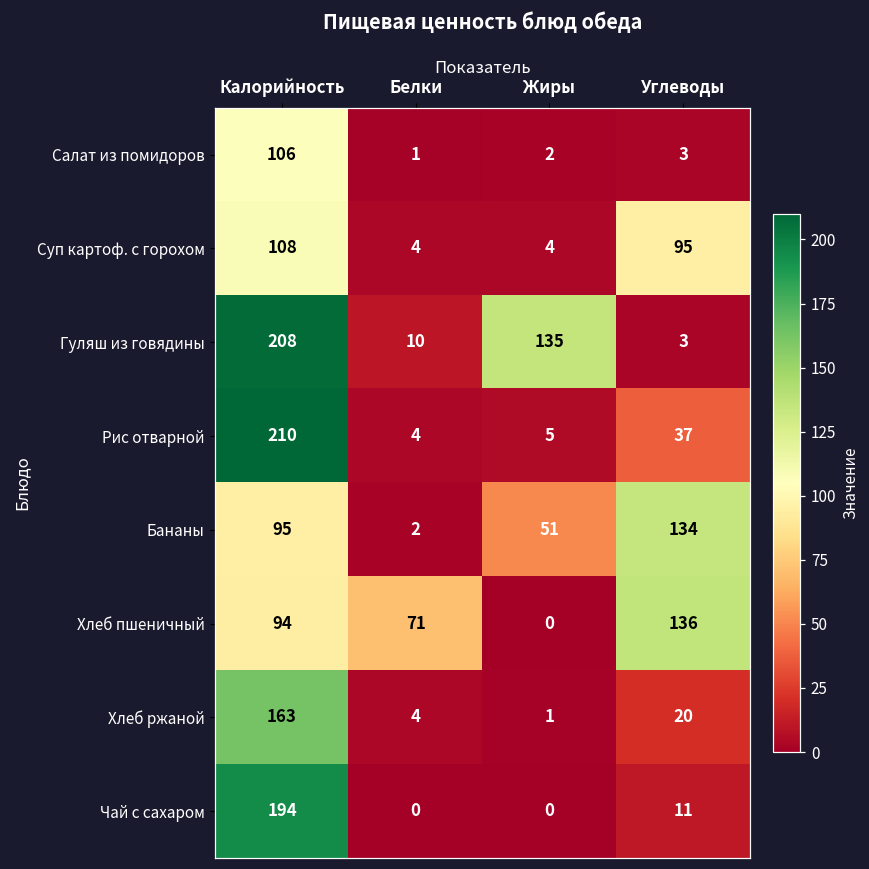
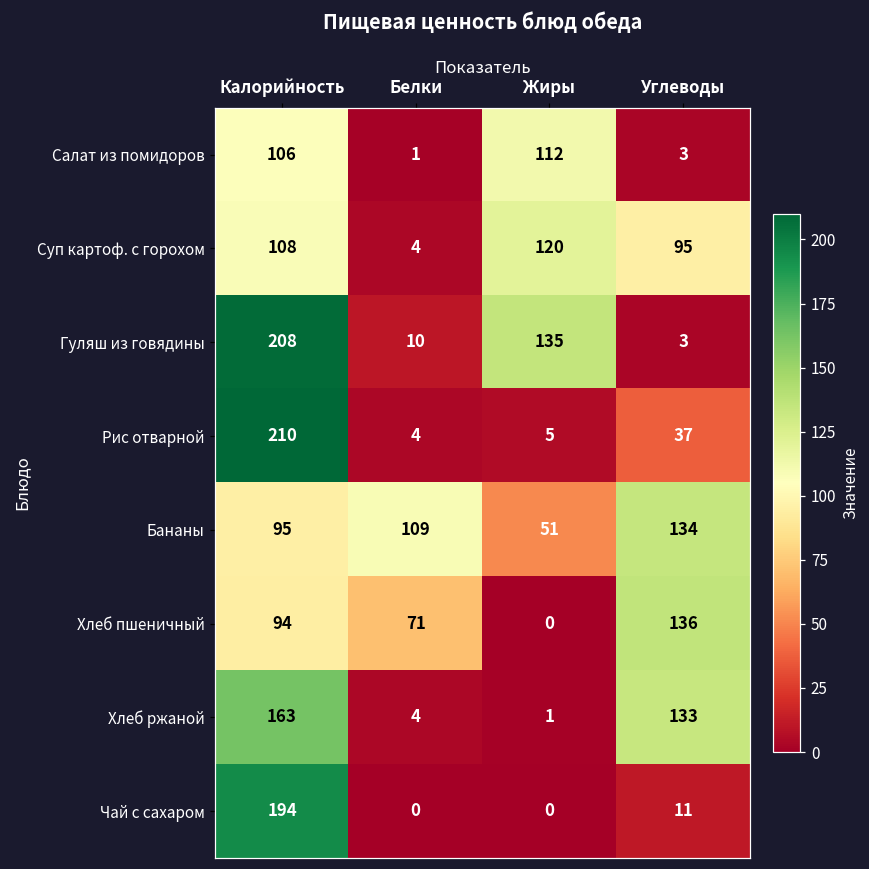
  {
    "Салат из помидоров": {
      "Калорийность": 106,
      "Белки": 1,
-     "Жиры": 2,
+     "Жиры": 112,
      "Углеводы": 3
    },
    "Суп картоф. с горохом": {
      "Калорийность": 108,
      "Белки": 4,
-     "Жиры": 4,
+     "Жиры": 120,
      "Углеводы": 95
    },
    "Гуляш из говядины": {
      "Калорийность": 208,
      "Белки": 10,
      "Жиры": 135,
      "Углеводы": 3
    },
    "Рис отварной": {
      "Калорийность": 210,
      "Белки": 4,
      "Жиры": 5,
      "Углеводы": 37
    },
    "Бананы": {
      "Калорийность": 95,
-     "Белки": 2,
+     "Белки": 109,
      "Жиры": 51,
      "Углеводы": 134
    },
    "Хлеб пшеничный": {
      "Калорийность": 94,
      "Белки": 71,
      "Жиры": 0,
      "Углеводы": 136
    },
    "Хлеб ржаной": {
      "Калорийность": 163,
      "Белки": 4,
      "Жиры": 1,
-     "Углеводы": 20
+     "Углеводы": 133
    },
    "Чай с сахаром": {
      "Калорийность": 194,
      "Белки": 0,
      "Жиры": 0,
      "Углеводы": 11
    }
  }
